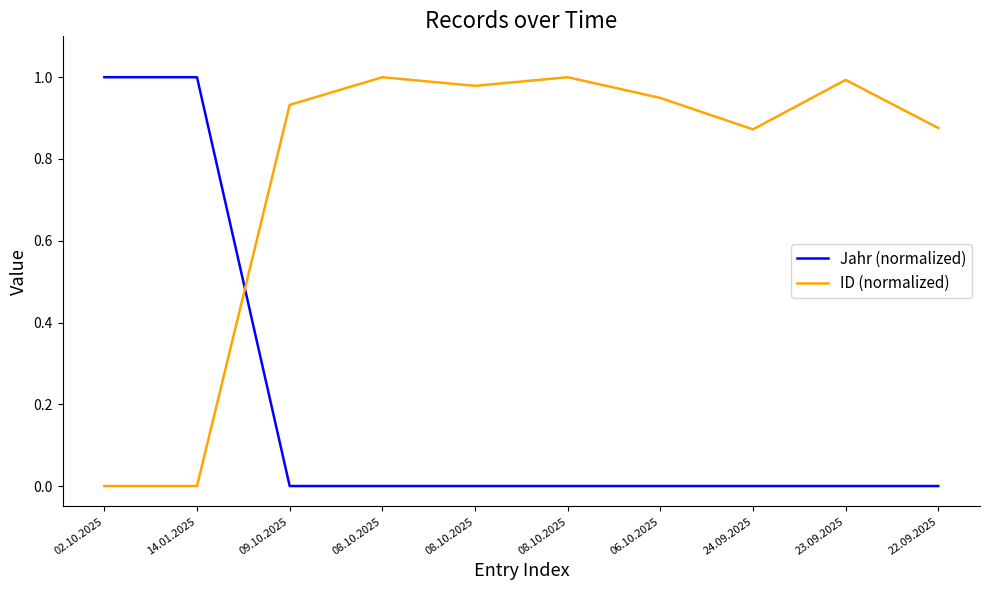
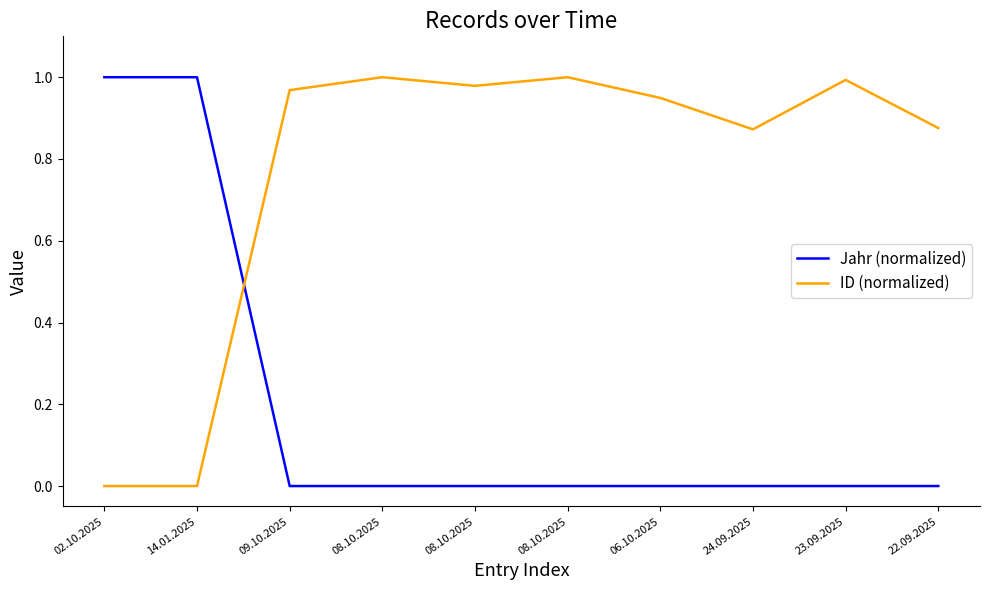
  {
    "Jahr (normalized)": {
      "02.10.2025": 1.00,
      "14.01.2025": 1.00,
      "09.10.2025": 0.00,
      "06.10.2025": 0.00,
      "24.09.2025": 0.00,
      "23.09.2025": 0.00,
      "22.09.2025": 0.00
    },
    "ID (normalized)": {
      "02.10.2025": 0.00,
      "14.01.2025": 0.00,
-     "09.10.2025": 0.93,
+     "09.10.2025": 0.97,
      "06.10.2025": 0.95,
      "24.09.2025": 0.87,
      "23.09.2025": 0.99,
      "22.09.2025": 0.88
    }
  }
